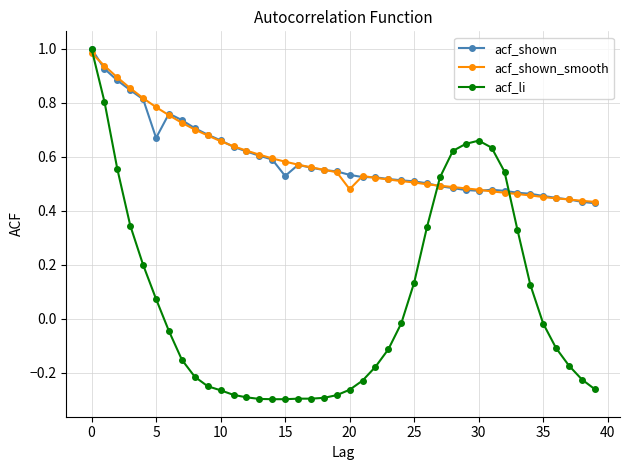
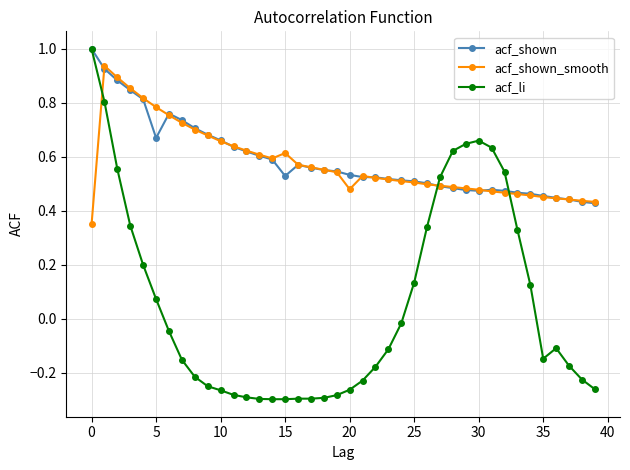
  {
    "acf_shown": {
      "5": 0.67,
      "15": 0.53,
      "20": 0.53
    },
    "acf_shown_smooth": {
-     "0": 0.98,
+     "0": 0.35,
      "5": 0.78,
-     "15": 0.58,
+     "15": 0.61,
      "20": 0.48
    },
    "acf_li": {
      "5": 0.07,
      "10": -0.27,
      "15": -0.30,
      "20": -0.26,
      "25": 0.13,
      "30": 0.66,
-     "35": -0.02
+     "35": -0.15
    }
  }
